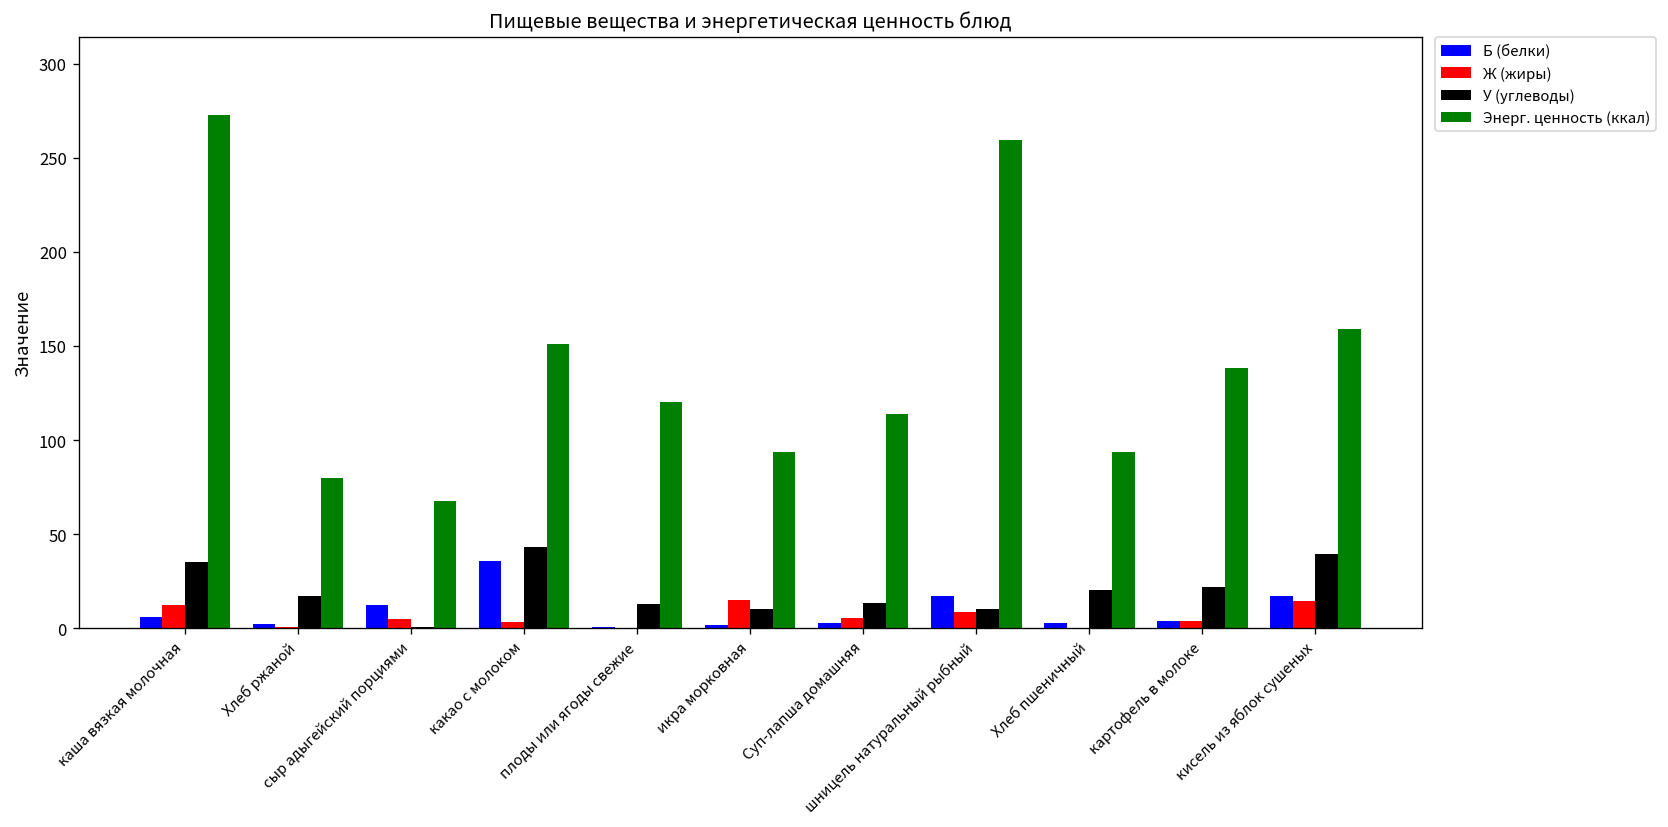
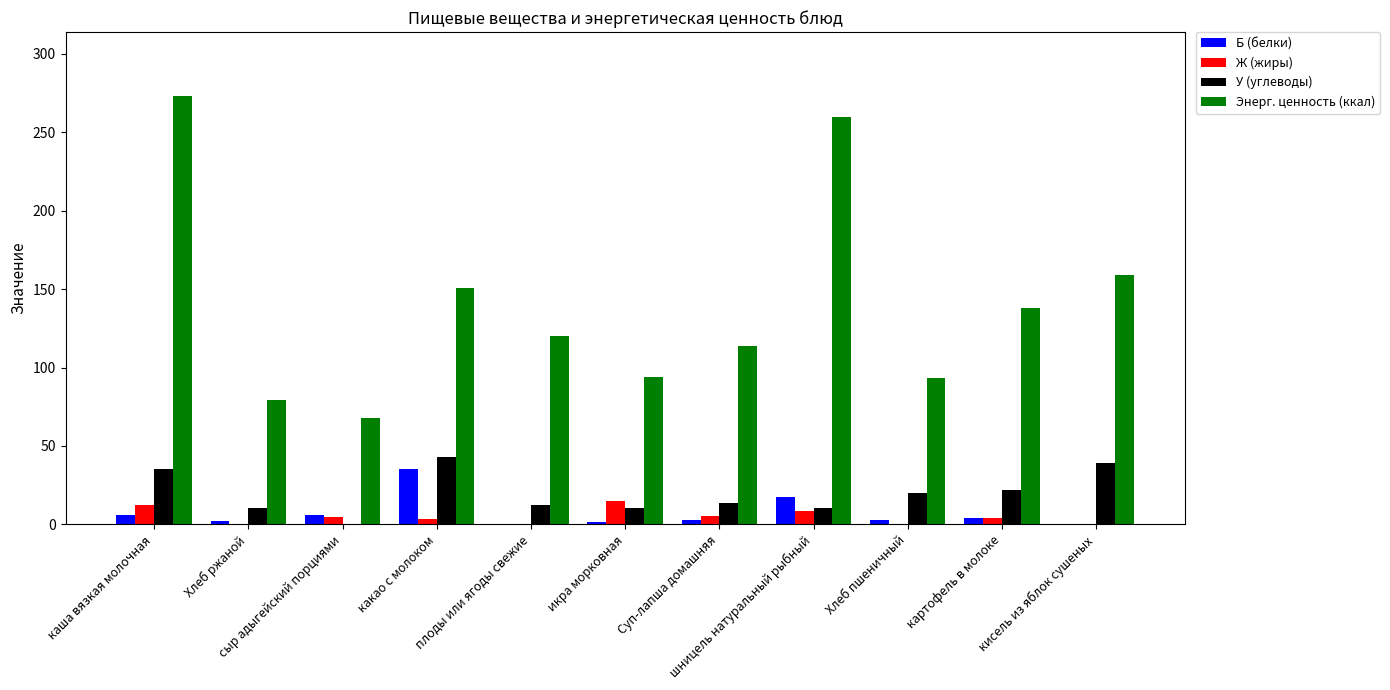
  {
    "Б (белки)": {
      "каша вязкая молочная": 6,
      "Хлеб ржаной": 2,
-     "сыр адыгейский порциями": 12,
+     "сыр адыгейский порциями": 6,
      "какао с молоком": 35,
      "Суп-лапша домашняя": 3,
      "шницель натуральный рыбный": 17,
      "Хлеб пшеничный": 3,
      "картофель в молоке": 4,
-     "кисель из яблок сушеных": 17
+     "кисель из яблок сушеных": 0
    },
    "Ж (жиры)": {
      "каша вязкая молочная": 12,
      "сыр адыгейский порциями": 5,
      "какао с молоком": 3,
      "плоды или ягоды свежие": 0,
      "икра морковная": 15,
      "Суп-лапша домашняя": 6,
      "шницель натуральный рыбный": 9,
      "картофель в молоке": 4,
-     "кисель из яблок сушеных": 15
+     "кисель из яблок сушеных": 0
    },
    "У (углеводы)": {
      "каша вязкая молочная": 35,
-     "Хлеб ржаной": 17,
+     "Хлеб ржаной": 11,
      "какао с молоком": 43,
      "плоды или ягоды свежие": 13,
      "икра морковная": 10,
      "Суп-лапша домашняя": 13,
      "шницель натуральный рыбный": 10,
      "Хлеб пшеничный": 20,
      "картофель в молоке": 22,
      "кисель из яблок сушеных": 39
    },
    "Энерг. ценность (ккал)": {
      "каша вязкая молочная": 273,
      "Хлеб ржаной": 80,
      "сыр адыгейский порциями": 68,
      "какао с молоком": 151,
      "плоды или ягоды свежие": 120,
      "икра морковная": 94,
      "Суп-лапша домашняя": 114,
      "шницель натуральный рыбный": 260,
      "Хлеб пшеничный": 94,
      "картофель в молоке": 138,
      "кисель из яблок сушеных": 159
    }
  }
